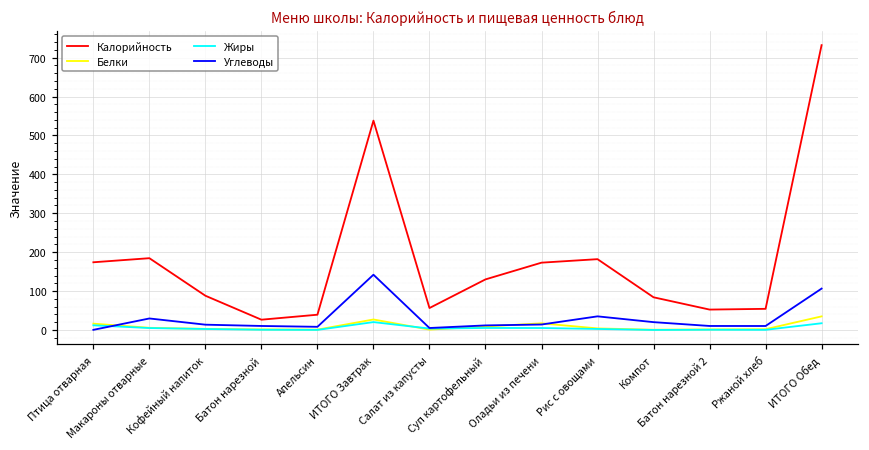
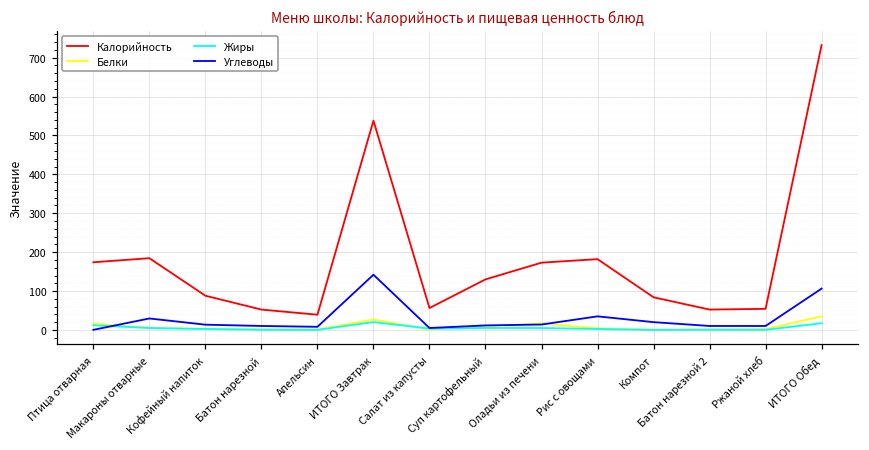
  {
    "Калорийность": {
      "Птица отварная": 170,
      "Макароны отварные": 180,
      "Кофейный напиток": 90,
-     "Батон нарезной": 30,
+     "Батон нарезной": 50,
      "Апельсин": 40,
      "ИТОГО Завтрак": 540,
      "Салат из капусты": 60,
      "Суп картофельный": 130,
      "Оладьи из печени": 170,
      "Рис с овощами": 180,
      "Компот": 80,
      "Батон нарезной 2": 50,
      "Ржаной хлеб": 50,
      "ИТОГО Обед": 730
    },
    "Белки": {
      "ИТОГО Обед": 30
    },
    "Жиры": {
      "Оладьи из печени": 10,
      "ИТОГО Обед": 20
    },
    "Углеводы": {
      "Птица отварная": 0,
      "Макароны отварные": 30,
      "Кофейный напиток": 10,
      "Батон нарезной": 10,
      "Апельсин": 10,
      "ИТОГО Завтрак": 140,
      "Рис с овощами": 40,
      "Компот": 20,
      "Батон нарезной 2": 10,
      "Ржаной хлеб": 10,
      "ИТОГО Обед": 110
    }
  }
